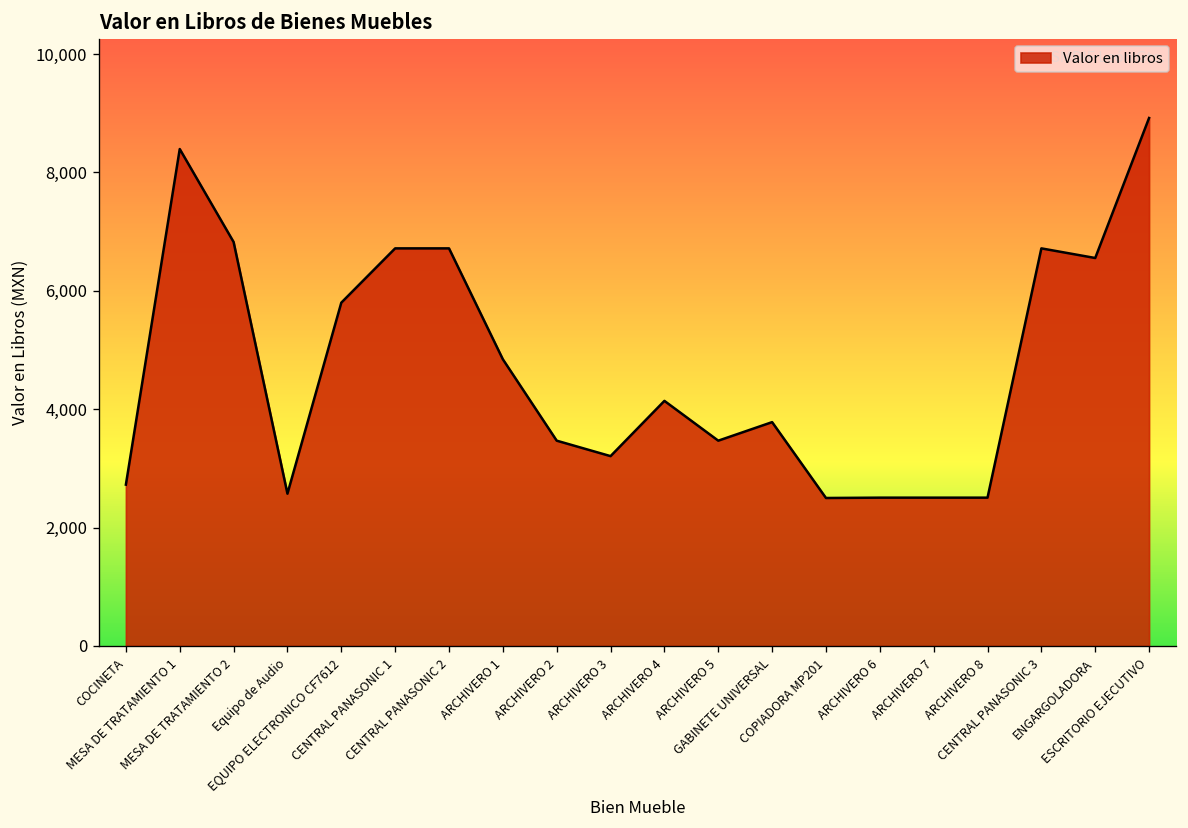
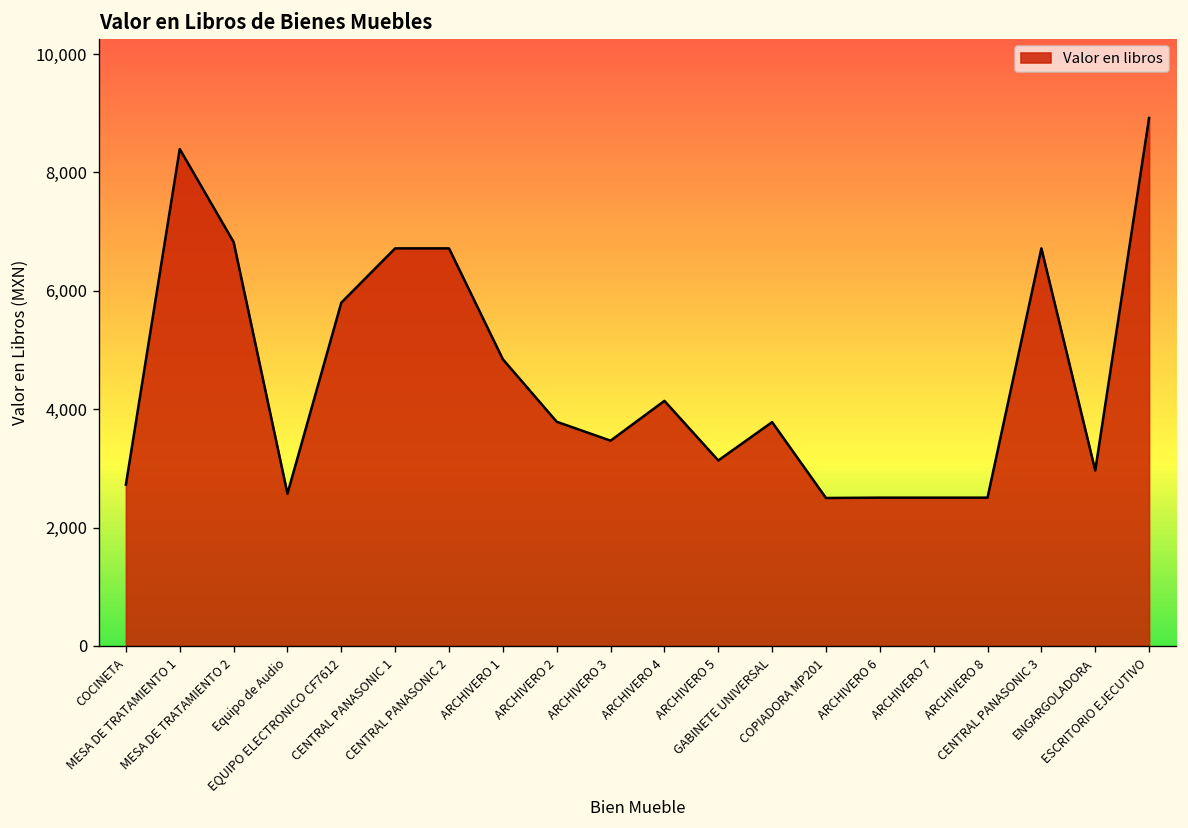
  {
    "COCINETA": "2,700",
    "MESA DE TRATAMIENTO 1": "8,400",
    "MESA DE TRATAMIENTO 2": "6,800",
    "Equipo de Audio": "2,600",
    "EQUIPO ELECTRONICO CF7612": "5,800",
    "CENTRAL PANASONIC 1": "6,700",
    "CENTRAL PANASONIC 2": "6,700",
    "ARCHIVERO 1": "4,800",
-   "ARCHIVERO 2": "3,500",
-   "ARCHIVERO 3": "3,200",
+   "ARCHIVERO 2": "3,800",
+   "ARCHIVERO 3": "3,500",
    "ARCHIVERO 4": "4,100",
-   "ARCHIVERO 5": "3,500",
+   "ARCHIVERO 5": "3,100",
    "GABINETE UNIVERSAL": "3,800",
    "COPIADORA MP201": "2,500",
    "ARCHIVERO 6": "2,500",
    "ARCHIVERO 7": "2,500",
    "ARCHIVERO 8": "2,500",
    "CENTRAL PANASONIC 3": "6,700",
-   "ENGARGOLADORA": "6,600",
+   "ENGARGOLADORA": "3,000",
    "ESCRITORIO EJECUTIVO": "8,900"
  }
